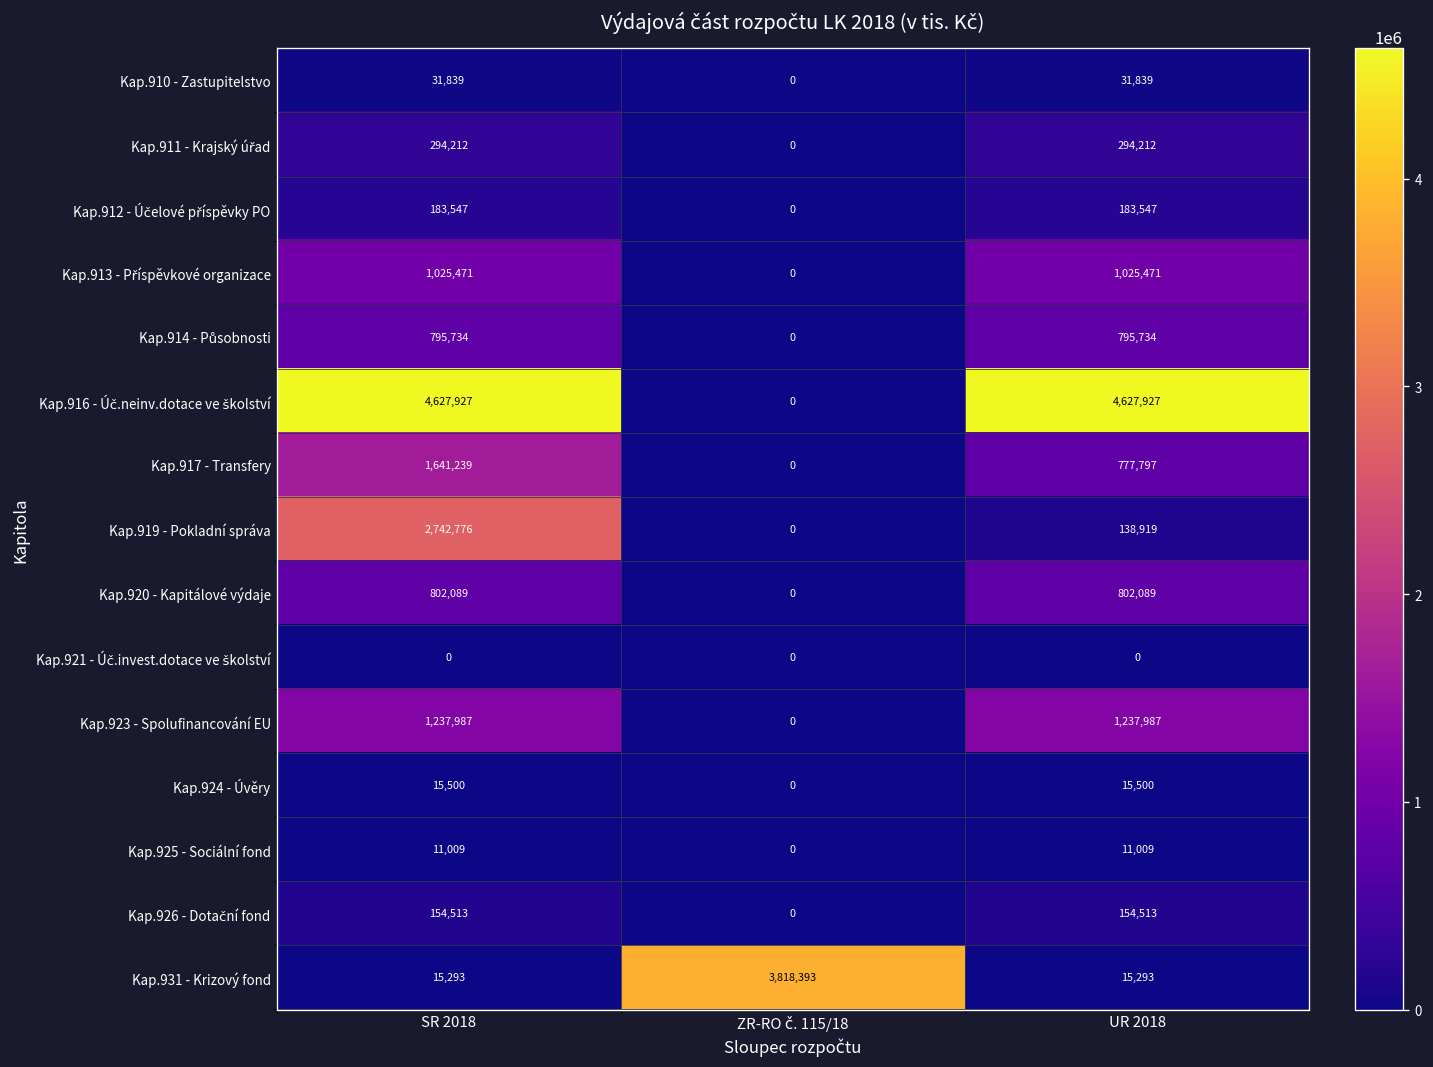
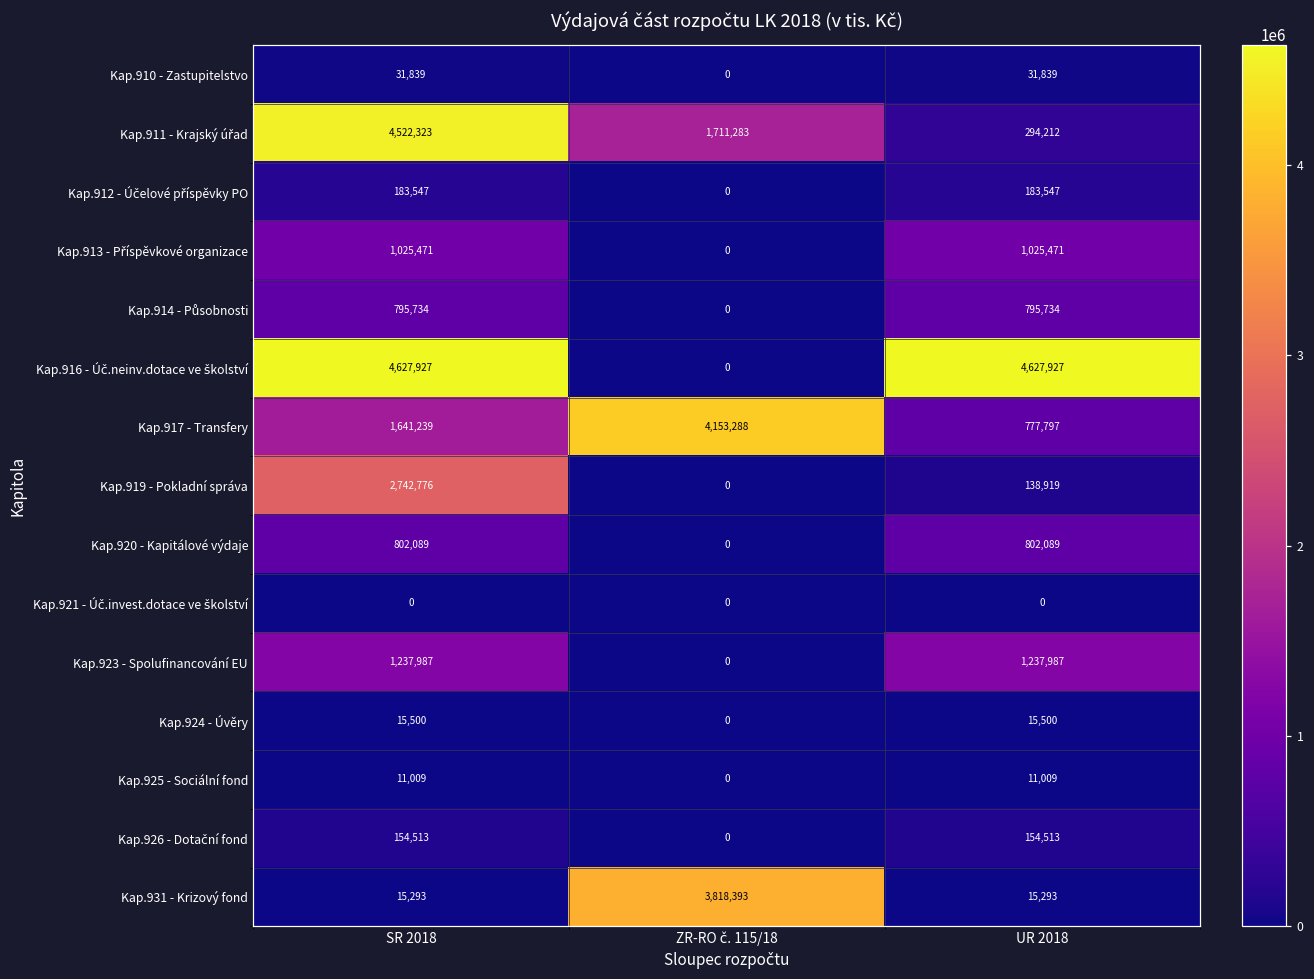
  {
    "Kap.910 - Zastupitelstvo": {
      "SR 2018": "31,839",
      "ZR-RO č. 115/18": "0",
      "UR 2018": "31,839"
    },
    "Kap.911 - Krajský úřad": {
-     "SR 2018": "294,212",
-     "ZR-RO č. 115/18": "0",
+     "SR 2018": "4,522,323",
+     "ZR-RO č. 115/18": "1,711,283",
      "UR 2018": "294,212"
    },
    "Kap.912 - Účelové příspěvky PO": {
      "SR 2018": "183,547",
      "ZR-RO č. 115/18": "0",
      "UR 2018": "183,547"
    },
    "Kap.913 - Příspěvkové organizace": {
      "SR 2018": "1,025,471",
      "ZR-RO č. 115/18": "0",
      "UR 2018": "1,025,471"
    },
    "Kap.914 - Působnosti": {
      "SR 2018": "795,734",
      "ZR-RO č. 115/18": "0",
      "UR 2018": "795,734"
    },
    "Kap.916 - Úč.neinv.dotace ve školství": {
      "SR 2018": "4,627,927",
      "ZR-RO č. 115/18": "0",
      "UR 2018": "4,627,927"
    },
    "Kap.917 - Transfery": {
      "SR 2018": "1,641,239",
-     "ZR-RO č. 115/18": "0",
+     "ZR-RO č. 115/18": "4,153,288",
      "UR 2018": "777,797"
    },
    "Kap.919 - Pokladní správa": {
      "SR 2018": "2,742,776",
      "ZR-RO č. 115/18": "0",
      "UR 2018": "138,919"
    },
    "Kap.920 - Kapitálové výdaje": {
      "SR 2018": "802,089",
      "ZR-RO č. 115/18": "0",
      "UR 2018": "802,089"
    },
    "Kap.921 - Úč.invest.dotace ve školství": {
      "SR 2018": "0",
      "ZR-RO č. 115/18": "0",
      "UR 2018": "0"
    },
    "Kap.923 - Spolufinancování EU": {
      "SR 2018": "1,237,987",
      "ZR-RO č. 115/18": "0",
      "UR 2018": "1,237,987"
    },
    "Kap.924 - Úvěry": {
      "SR 2018": "15,500",
      "ZR-RO č. 115/18": "0",
      "UR 2018": "15,500"
    },
    "Kap.925 - Sociální fond": {
      "SR 2018": "11,009",
      "ZR-RO č. 115/18": "0",
      "UR 2018": "11,009"
    },
    "Kap.926 - Dotační fond": {
      "SR 2018": "154,513",
      "ZR-RO č. 115/18": "0",
      "UR 2018": "154,513"
    },
    "Kap.931 - Krizový fond": {
      "SR 2018": "15,293",
      "ZR-RO č. 115/18": "3,818,393",
      "UR 2018": "15,293"
    }
  }
